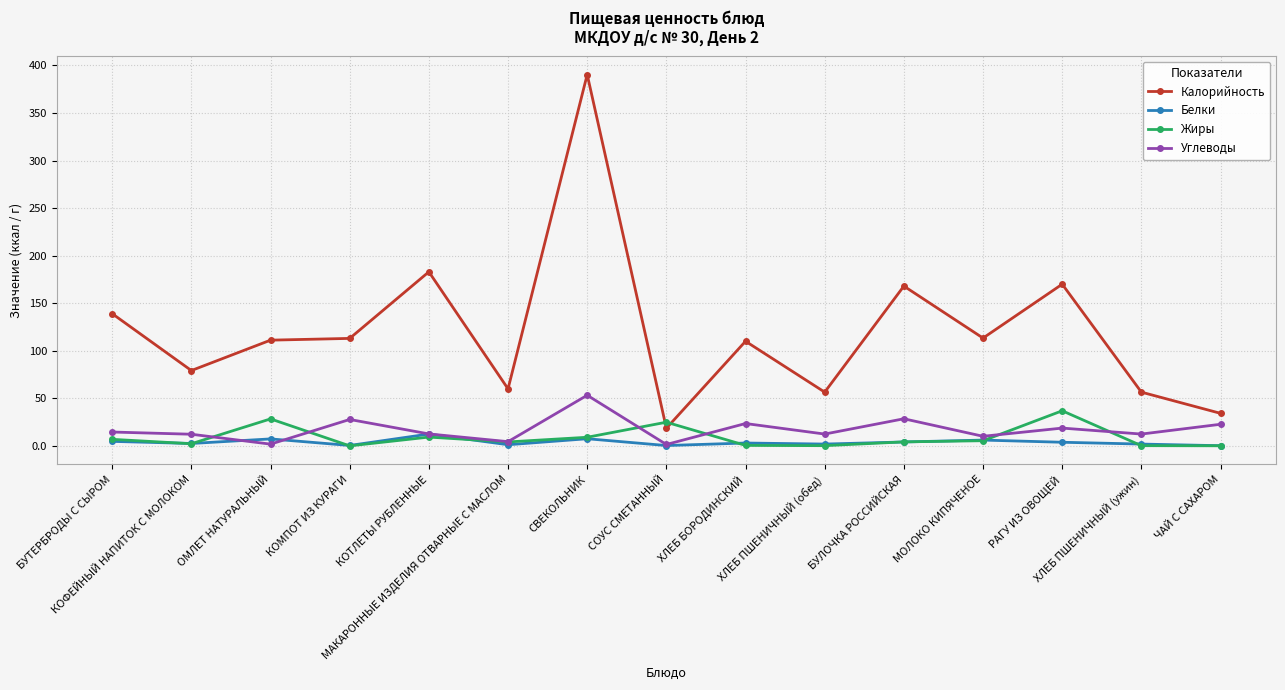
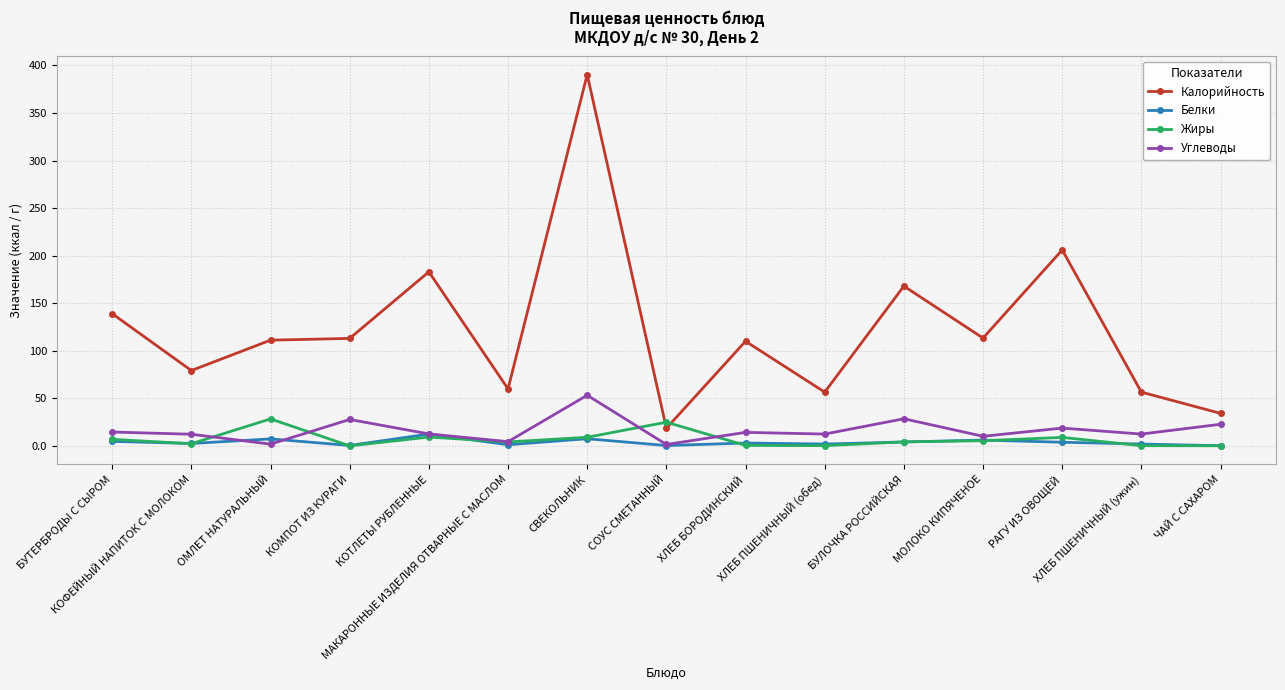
  {
    "Калорийность": {
      "БУТЕРБРОДЫ С СЫРОМ": 140,
      "КОФЕЙНЫЙ НАПИТОК С МОЛОКОМ": 80,
      "ОМЛЕТ НАТУРАЛЬНЫЙ": 110,
      "КОМПОТ ИЗ КУРАГИ": 110,
      "КОТЛЕТЫ РУБЛЕННЫЕ": 180,
      "МАКАРОННЫЕ ИЗДЕЛИЯ ОТВАРНЫЕ С МАСЛОМ": 60,
      "СВЕКОЛЬНИК": 390,
      "СОУС СМЕТАННЫЙ": 20,
      "ХЛЕБ БОРОДИНСКИЙ": 110,
      "ХЛЕБ ПШЕНИЧНЫЙ (обед)": 60,
      "БУЛОЧКА РОССИЙСКАЯ": 170,
      "МОЛОКО КИПЯЧЕНОЕ": 110,
-     "РАГУ ИЗ ОВОЩЕЙ": 170,
+     "РАГУ ИЗ ОВОЩЕЙ": 210,
      "ХЛЕБ ПШЕНИЧНЫЙ (ужин)": 60,
      "ЧАЙ С САХАРОМ": 30
    },
    "Белки": {
      "ОМЛЕТ НАТУРАЛЬНЫЙ": 10,
      "МАКАРОННЫЕ ИЗДЕЛИЯ ОТВАРНЫЕ С МАСЛОМ": 0,
      "РАГУ ИЗ ОВОЩЕЙ": 0
    },
    "Жиры": {
      "ОМЛЕТ НАТУРАЛЬНЫЙ": 30,
      "КОТЛЕТЫ РУБЛЕННЫЕ": 10,
      "СОУС СМЕТАННЫЙ": 20,
-     "РАГУ ИЗ ОВОЩЕЙ": 40
+     "РАГУ ИЗ ОВОЩЕЙ": 10
    },
    "Углеводы": {
      "БУТЕРБРОДЫ С СЫРОМ": 10,
      "КОФЕЙНЫЙ НАПИТОК С МОЛОКОМ": 10,
      "ОМЛЕТ НАТУРАЛЬНЫЙ": 0,
      "КОМПОТ ИЗ КУРАГИ": 30,
      "СВЕКОЛЬНИК": 50,
-     "ХЛЕБ БОРОДИНСКИЙ": 20,
+     "ХЛЕБ БОРОДИНСКИЙ": 10,
      "ХЛЕБ ПШЕНИЧНЫЙ (обед)": 10,
      "БУЛОЧКА РОССИЙСКАЯ": 30,
      "МОЛОКО КИПЯЧЕНОЕ": 10,
      "РАГУ ИЗ ОВОЩЕЙ": 20,
      "ХЛЕБ ПШЕНИЧНЫЙ (ужин)": 10,
      "ЧАЙ С САХАРОМ": 20
    }
  }
